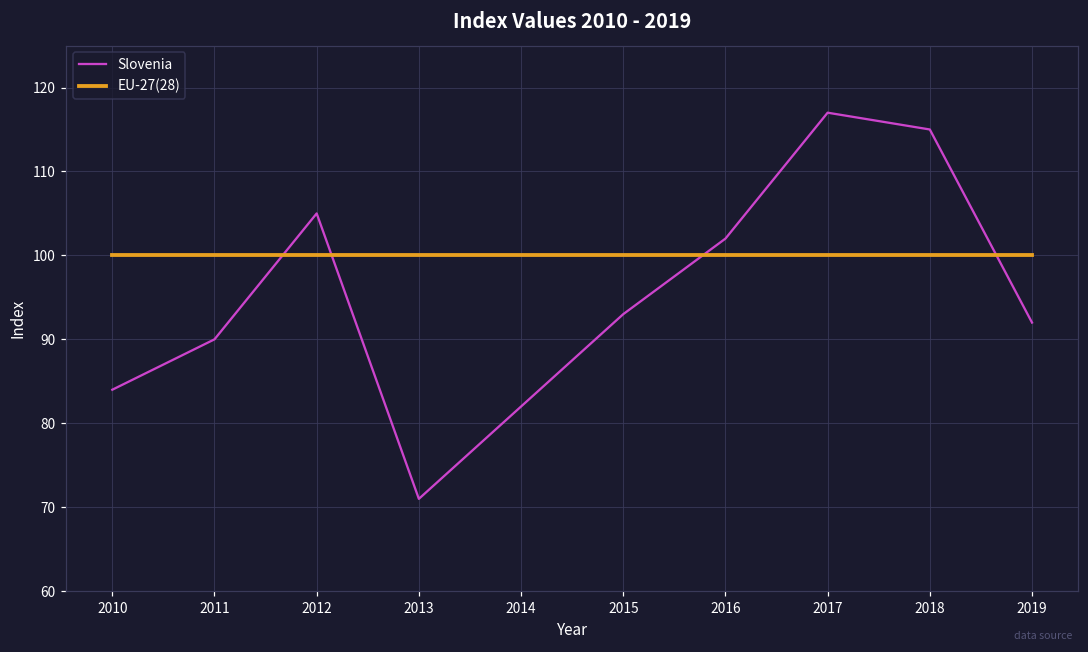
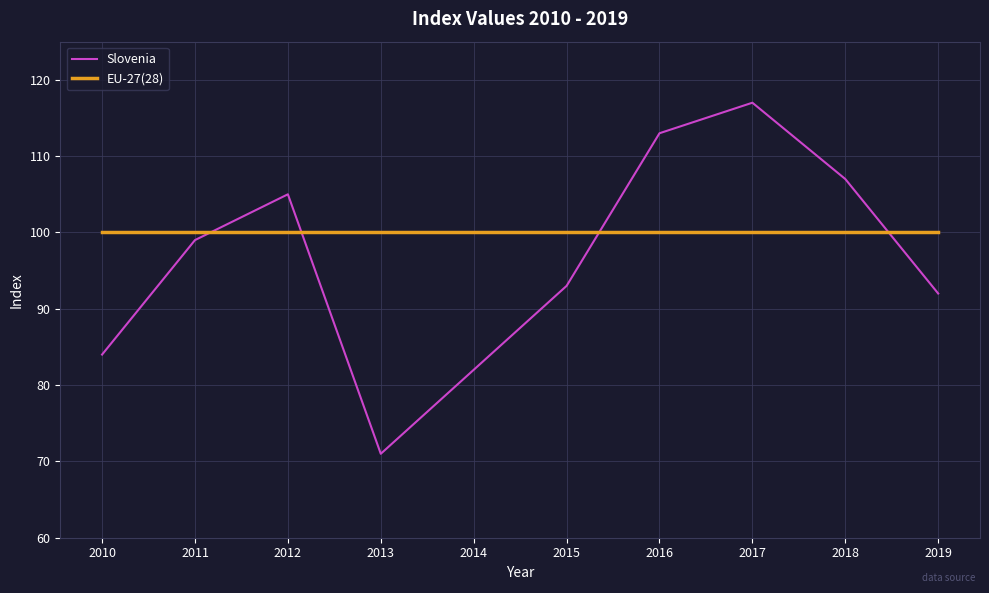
  {
    "Slovenia": {
      "2010": 84,
-     "2011": 90,
+     "2011": 99,
      "2012": 105,
      "2013": 71,
      "2014": 82,
      "2015": 93,
-     "2016": 102,
+     "2016": 113,
      "2017": 117,
-     "2018": 115,
+     "2018": 107,
      "2019": 92
    },
    "EU-27(28)": {
      "2010": 100,
      "2011": 100,
      "2012": 100,
      "2013": 100,
      "2014": 100,
      "2015": 100,
      "2016": 100,
      "2017": 100,
      "2018": 100,
      "2019": 100
    }
  }
